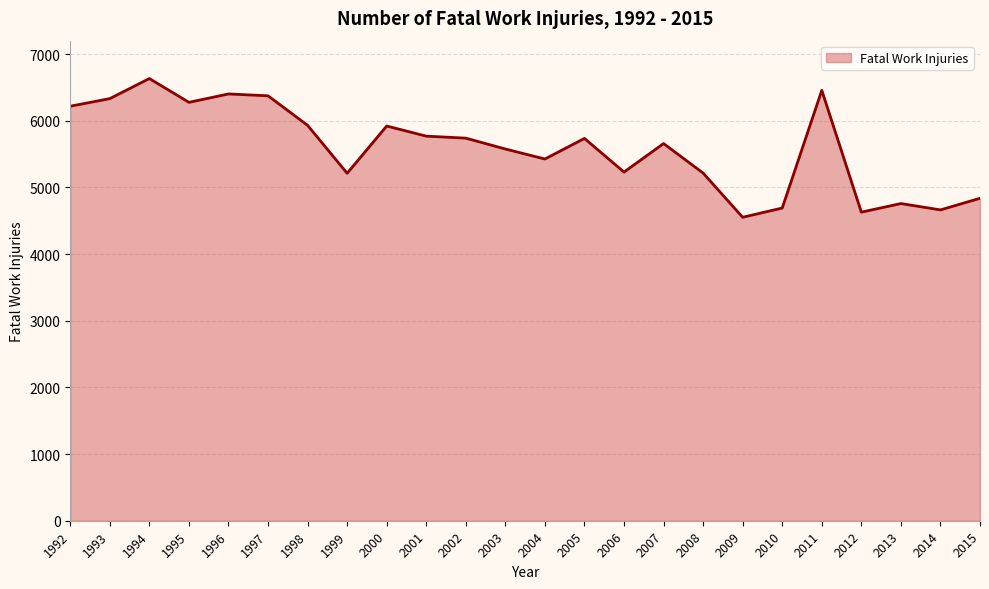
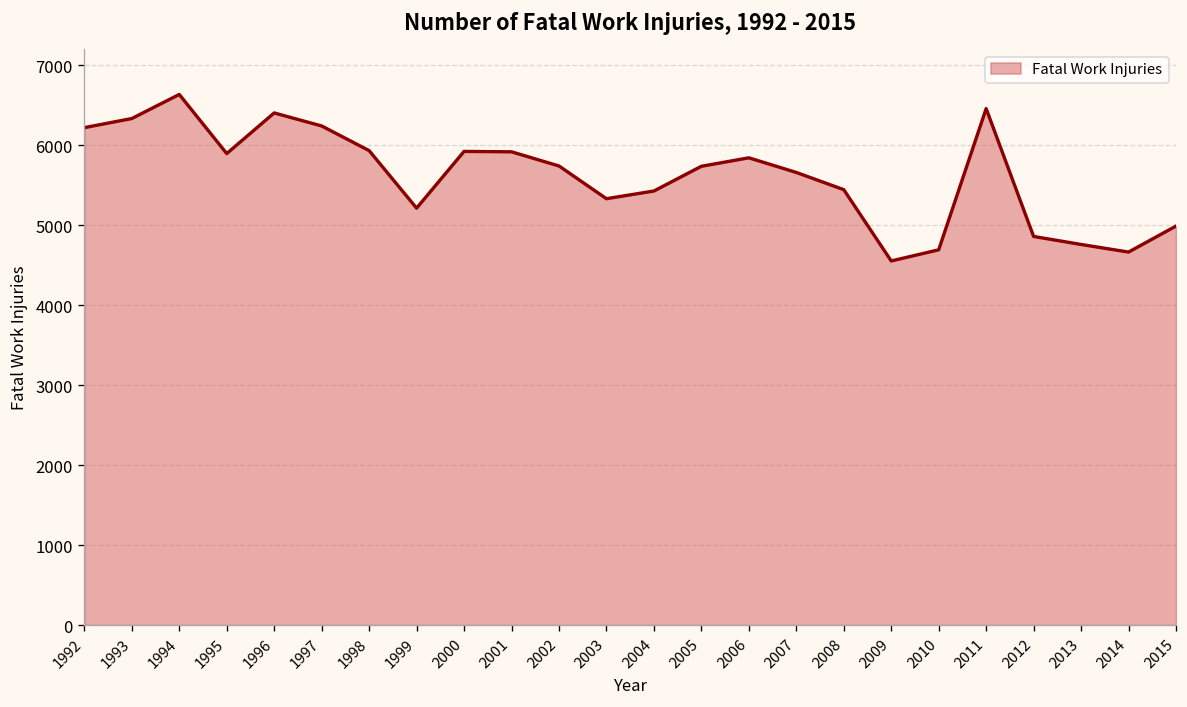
  {
    "1992": 6200,
    "1993": 6300,
    "1994": 6600,
-   "1995": 6300,
+   "1995": 5900,
    "1996": 6400,
-   "1997": 6400,
+   "1997": 6200,
    "1998": 5900,
    "1999": 5200,
    "2000": 5900,
-   "2001": 5800,
+   "2001": 5900,
    "2002": 5700,
-   "2003": 5600,
+   "2003": 5300,
    "2004": 5400,
    "2005": 5700,
-   "2006": 5200,
+   "2006": 5800,
    "2007": 5700,
-   "2008": 5200,
+   "2008": 5400,
    "2009": 4600,
    "2010": 4700,
    "2011": 6500,
-   "2012": 4600,
+   "2012": 4900,
    "2013": 4800,
    "2014": 4700,
-   "2015": 4800
+   "2015": 5000
  }
